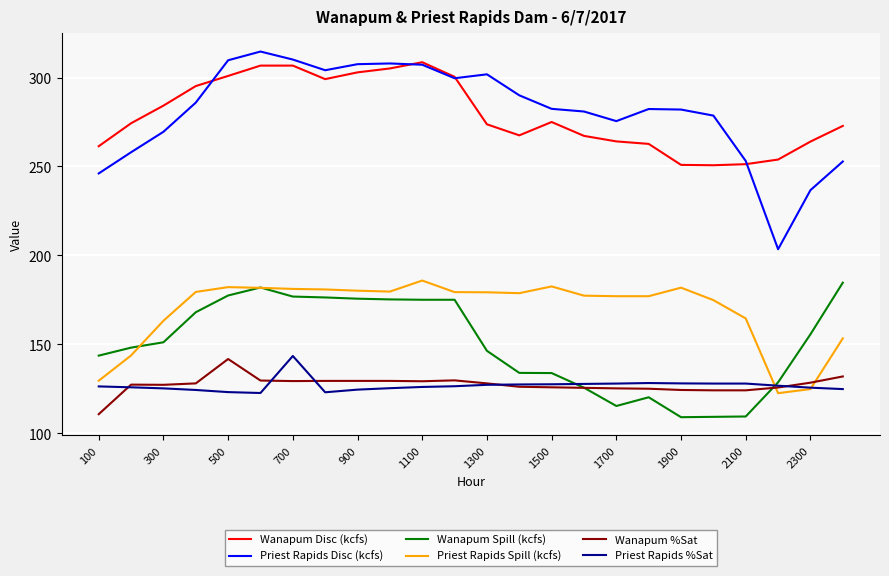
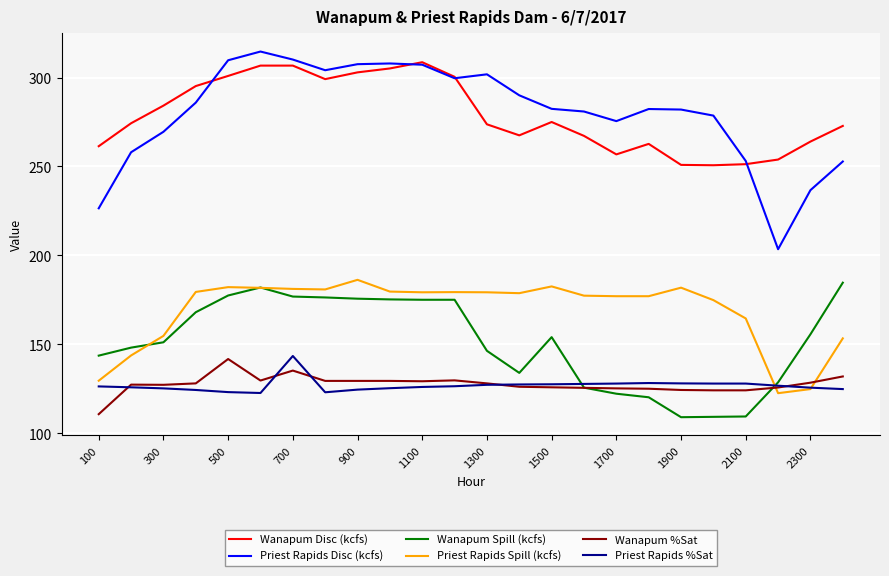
  {
    "Wanapum Disc (kcfs)": {
      "100": 261,
      "300": 284,
      "500": 301,
      "700": 307,
      "900": 303,
      "1300": 274,
      "1500": 275,
-     "1700": 264,
+     "1700": 257,
      "1900": 251,
      "2100": 251,
      "2300": 264
    },
    "Priest Rapids Disc (kcfs)": {
-     "100": 246,
+     "100": 227,
      "300": 270,
      "500": 310,
      "700": 310,
      "900": 308,
      "1300": 302,
      "1500": 282,
      "1700": 276,
      "1900": 282,
      "2100": 253,
      "2300": 237
    },
    "Wanapum Spill (kcfs)": {
      "100": 144,
      "300": 151,
      "500": 178,
      "700": 177,
      "900": 176,
      "1100": 175,
      "1300": 146,
-     "1500": 134,
-     "1700": 115,
+     "1500": 154,
+     "1700": 122,
      "1900": 109,
      "2100": 110,
      "2300": 156
    },
    "Priest Rapids Spill (kcfs)": {
      "100": 130,
-     "300": 163,
+     "300": 155,
      "500": 182,
      "700": 181,
-     "900": 180,
-     "1100": 186,
+     "900": 186,
+     "1100": 179,
      "1300": 179,
      "1500": 183,
      "1700": 177,
      "1900": 182,
      "2100": 165
    },
    "Wanapum %Sat": {
      "100": 111,
      "300": 127,
      "500": 142,
-     "700": 129,
+     "700": 135,
      "900": 130,
      "1100": 129,
      "1500": 126,
      "1700": 125,
      "1900": 124,
      "2100": 124,
      "2300": 129
    },
    "Priest Rapids %Sat": {
      "100": 126,
      "300": 125,
      "500": 123,
      "700": 144,
      "900": 125,
      "1100": 126,
      "1500": 128,
      "1700": 128,
      "1900": 128,
      "2100": 128
    }
  }
